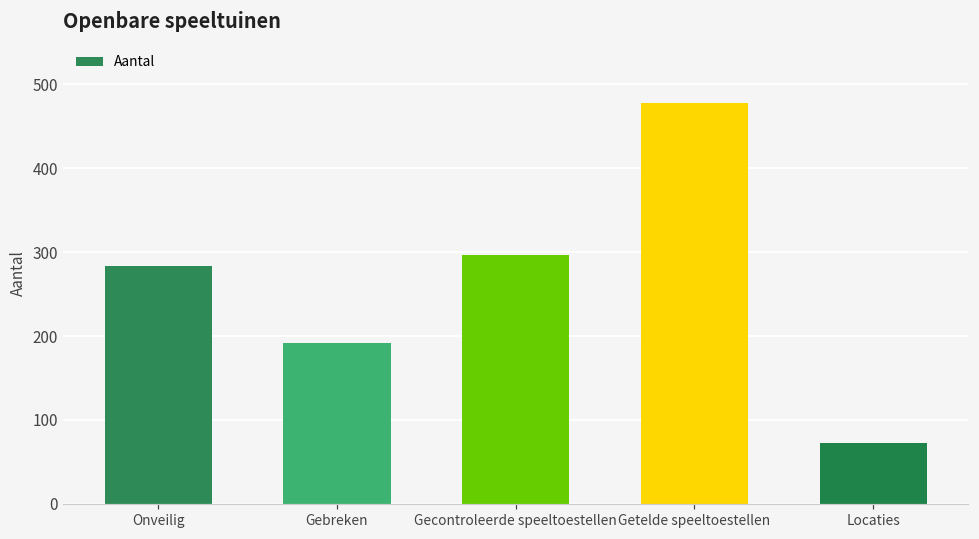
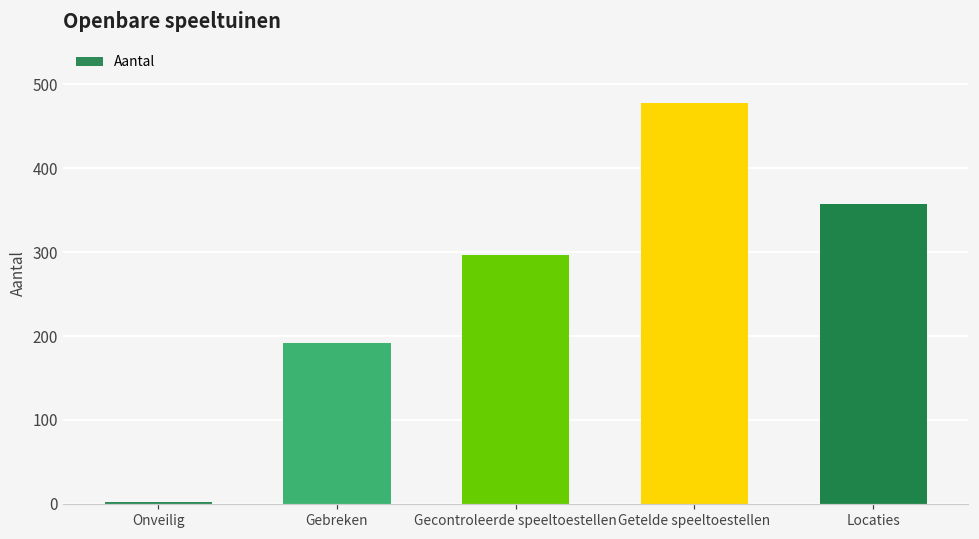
  {
-   "Onveilig": 280,
+   "Onveilig": 0,
    "Gebreken": 190,
    "Gecontroleerde speeltoestellen": 300,
    "Getelde speeltoestellen": 480,
-   "Locaties": 70
+   "Locaties": 360
  }
